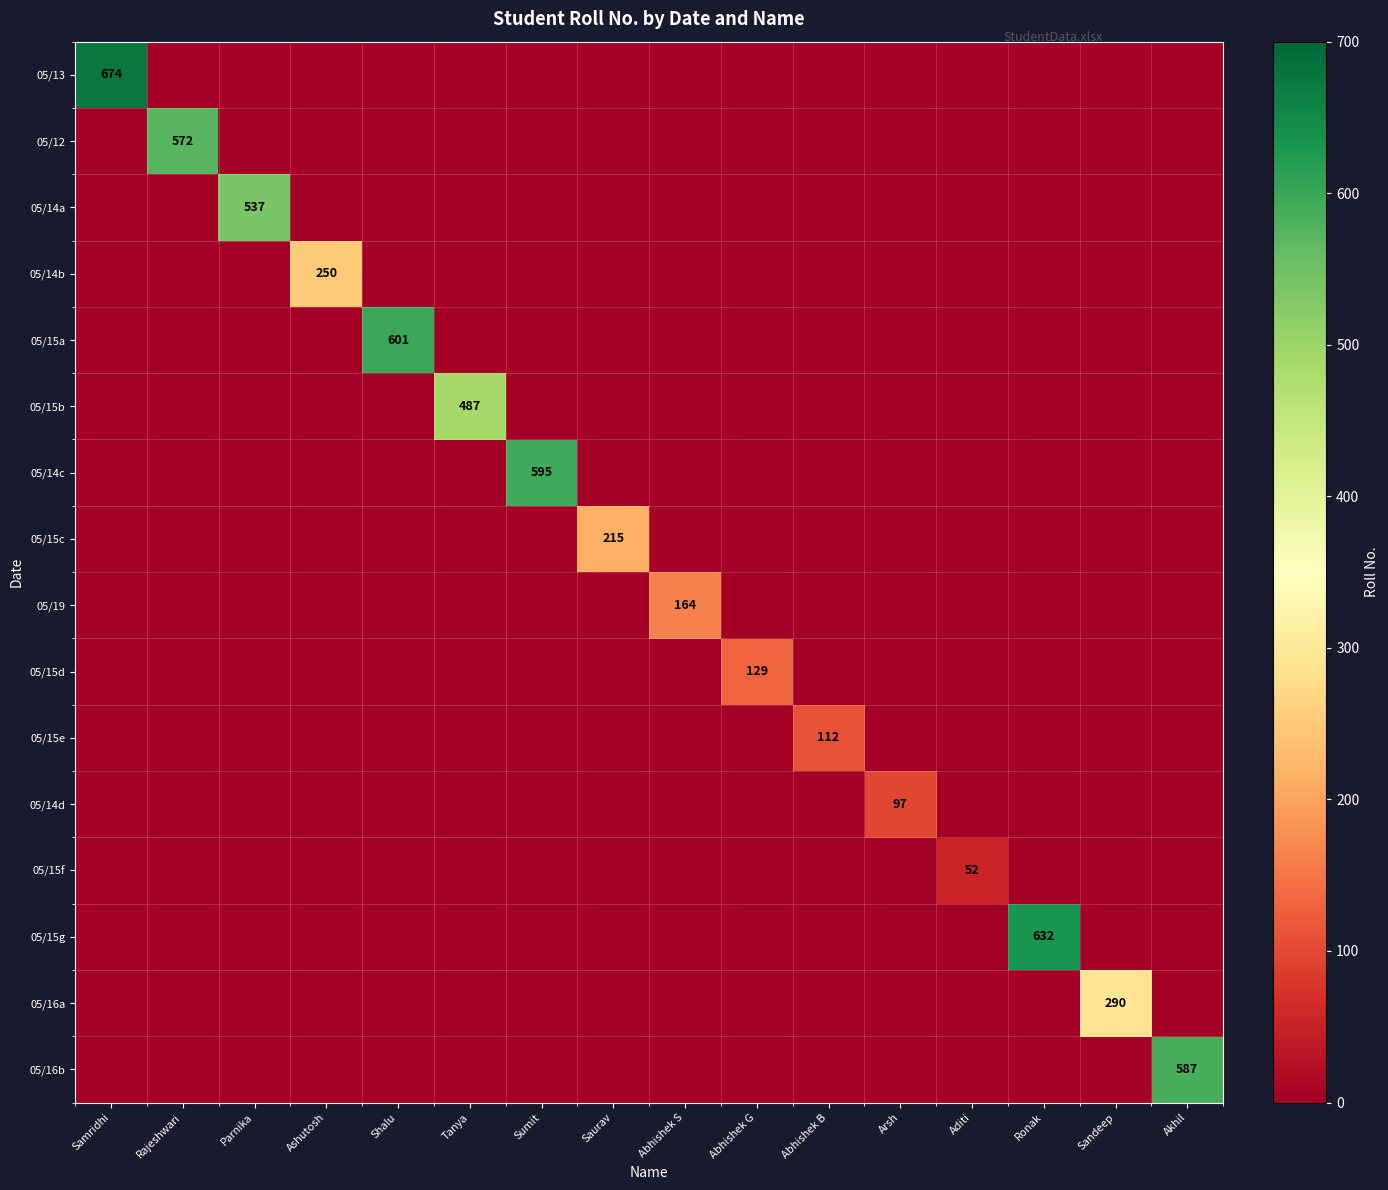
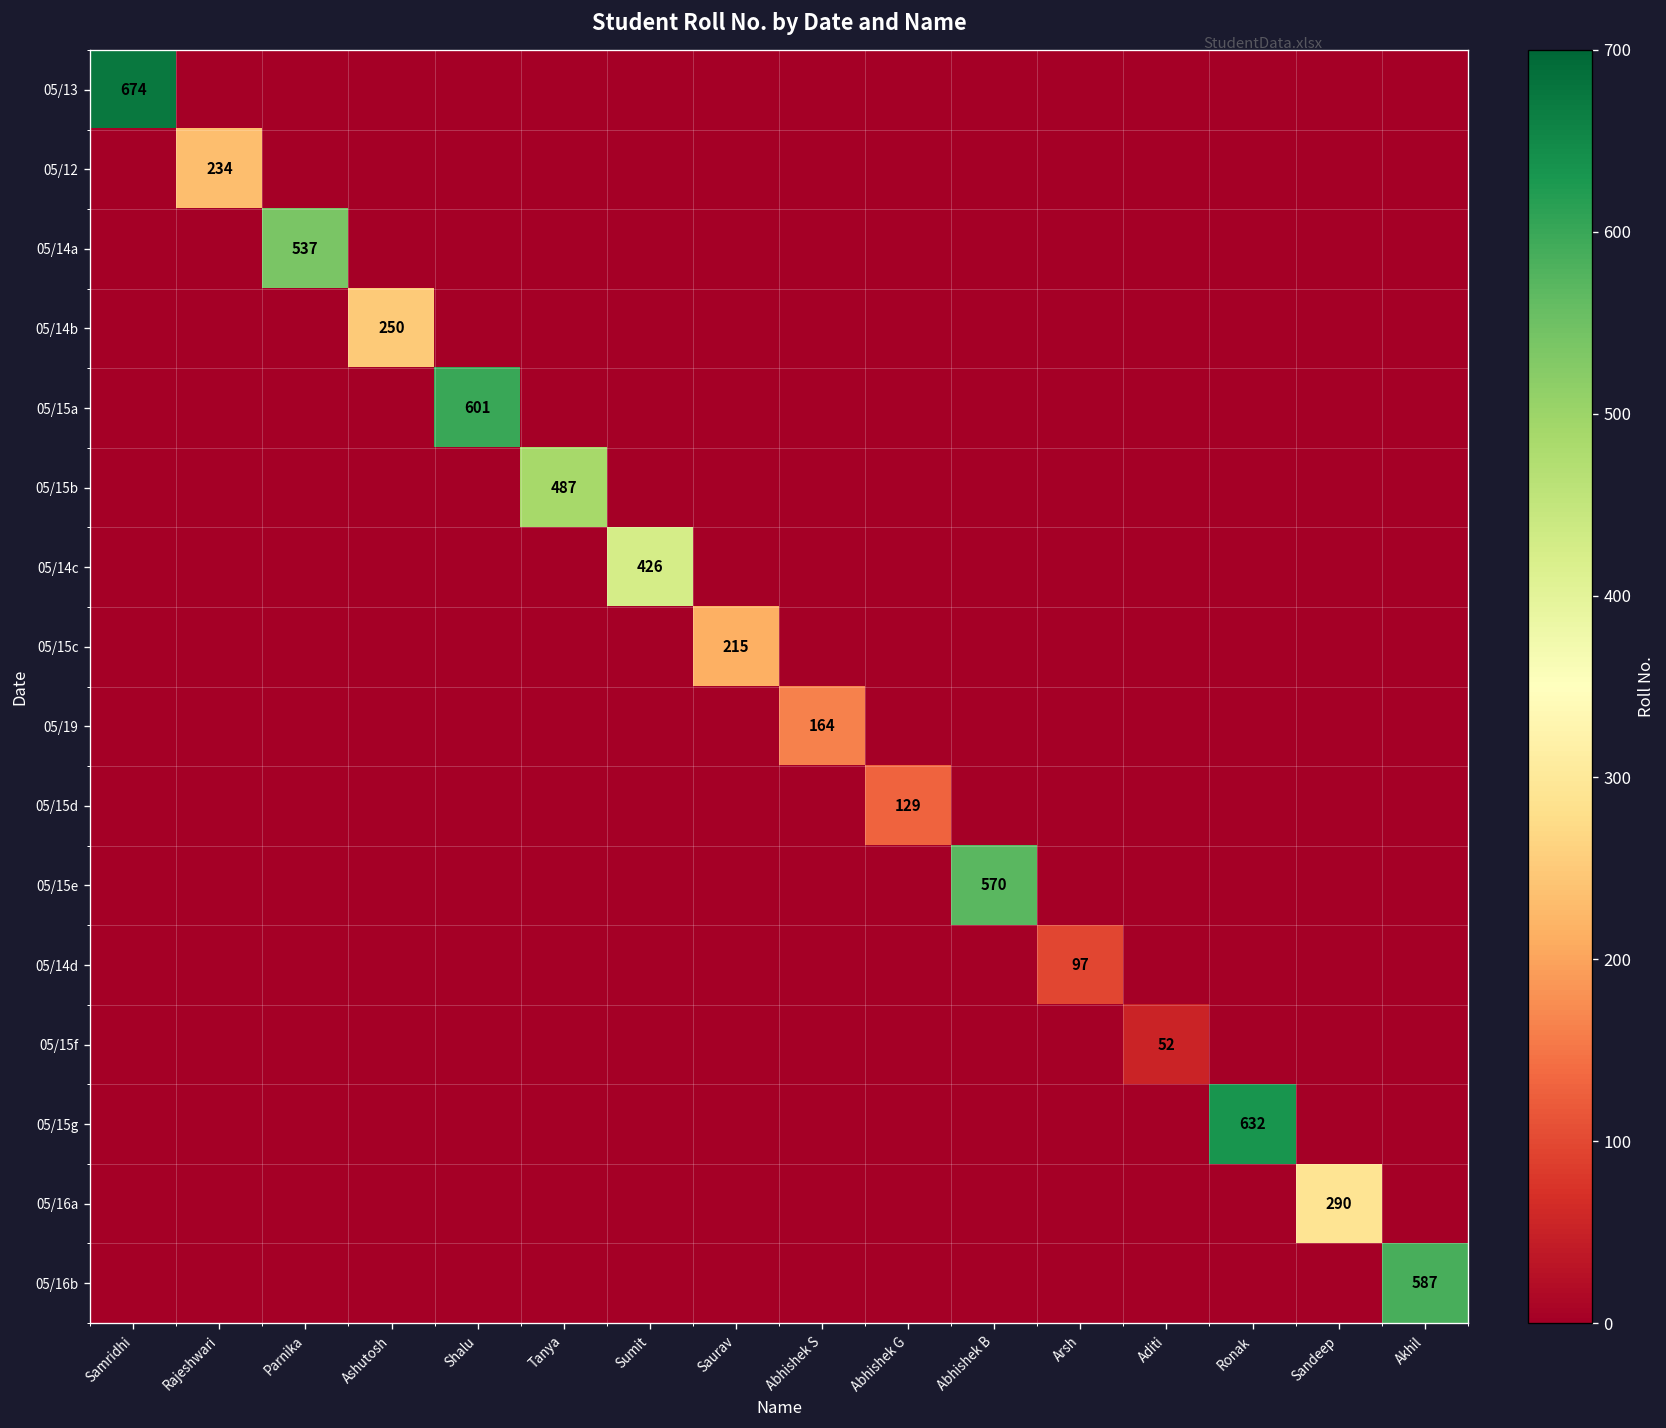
  {
    "05/13": {
      "Samridhi": 674
    },
    "05/12": {
-     "Rajeshwari": 572
+     "Rajeshwari": 234
    },
    "05/14a": {
      "Parnika": 537
    },
    "05/14b": {
      "Ashutosh": 250
    },
    "05/15a": {
      "Shalu": 601
    },
    "05/15b": {
      "Tanya": 487
    },
    "05/14c": {
-     "Sumit": 595
+     "Sumit": 426
    },
    "05/15c": {
      "Saurav": 215
    },
    "05/19": {
      "Abhishek S": 164
    },
    "05/15d": {
      "Abhishek G": 129
    },
    "05/15e": {
-     "Abhishek B": 112
+     "Abhishek B": 570
    },
    "05/14d": {
      "Arsh": 97
    },
    "05/15f": {
      "Aditi": 52
    },
    "05/15g": {
      "Ronak": 632
    },
    "05/16a": {
      "Sandeep": 290
    },
    "05/16b": {
      "Akhil": 587
    }
  }
